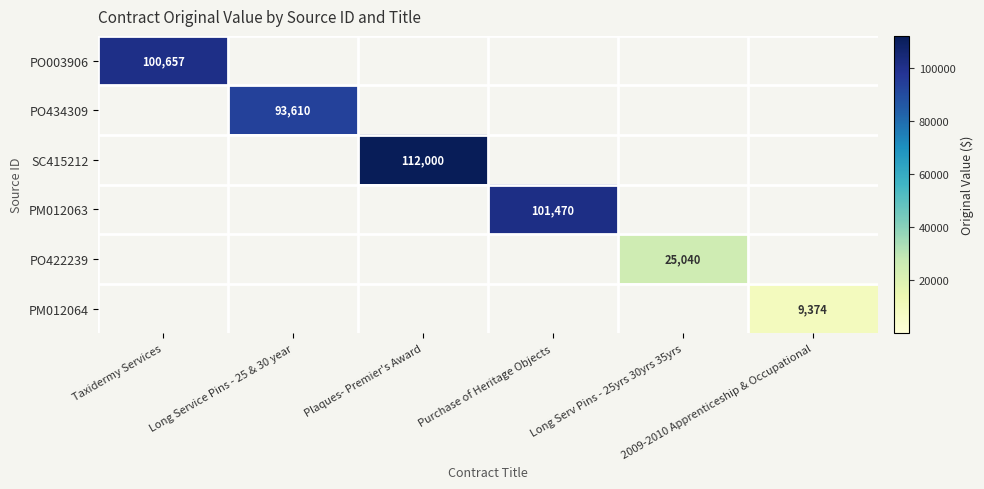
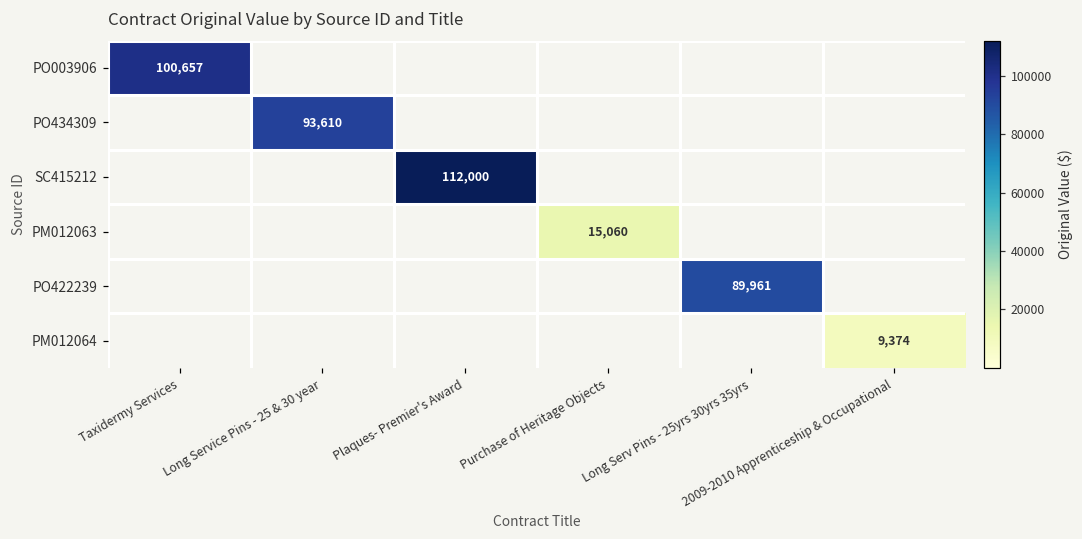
  {
    "PO003906": {
      "Taxidermy Services": "100,657"
    },
    "PO434309": {
      "Long Service Pins - 25 & 30 year": "93,610"
    },
    "SC415212": {
      "Plaques- Premier's Award": "112,000"
    },
    "PM012063": {
-     "Purchase of Heritage Objects": "101,470"
+     "Purchase of Heritage Objects": "15,060"
    },
    "PO422239": {
-     "Long Serv Pins - 25yrs 30yrs 35yrs": "25,040"
+     "Long Serv Pins - 25yrs 30yrs 35yrs": "89,961"
    },
    "PM012064": {
      "2009-2010 Apprenticeship & Occupational": "9,374"
    }
  }
